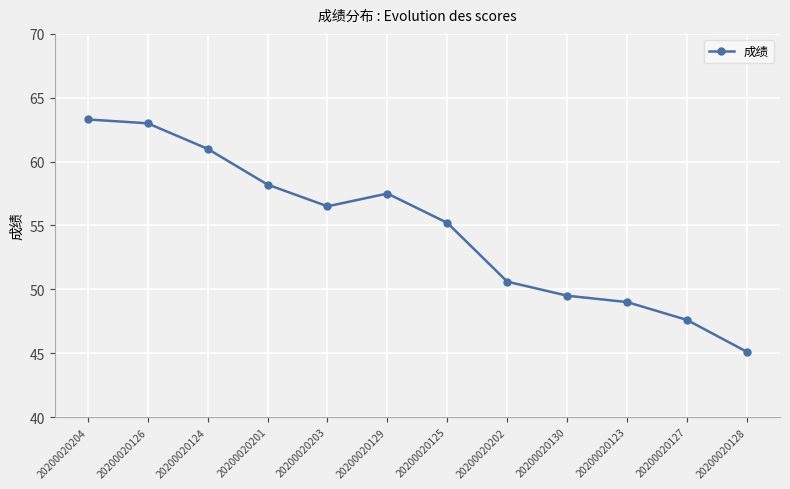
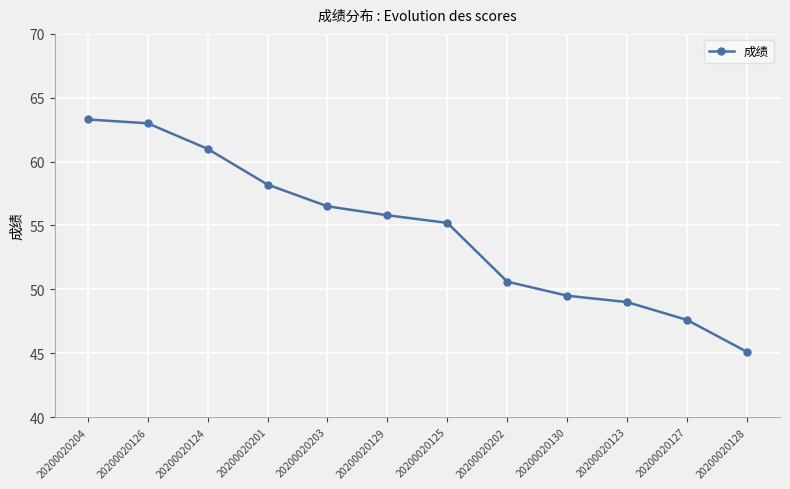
  {
    "20200020204": 63.3,
    "20200020126": 63.0,
    "20200020124": 61.0,
    "20200020201": 58.2,
    "20200020203": 56.5,
-   "20200020129": 57.5,
+   "20200020129": 55.8,
    "20200020125": 55.2,
    "20200020202": 50.6,
    "20200020130": 49.5,
    "20200020123": 49.0,
    "20200020127": 47.6,
    "20200020128": 45.1
  }
